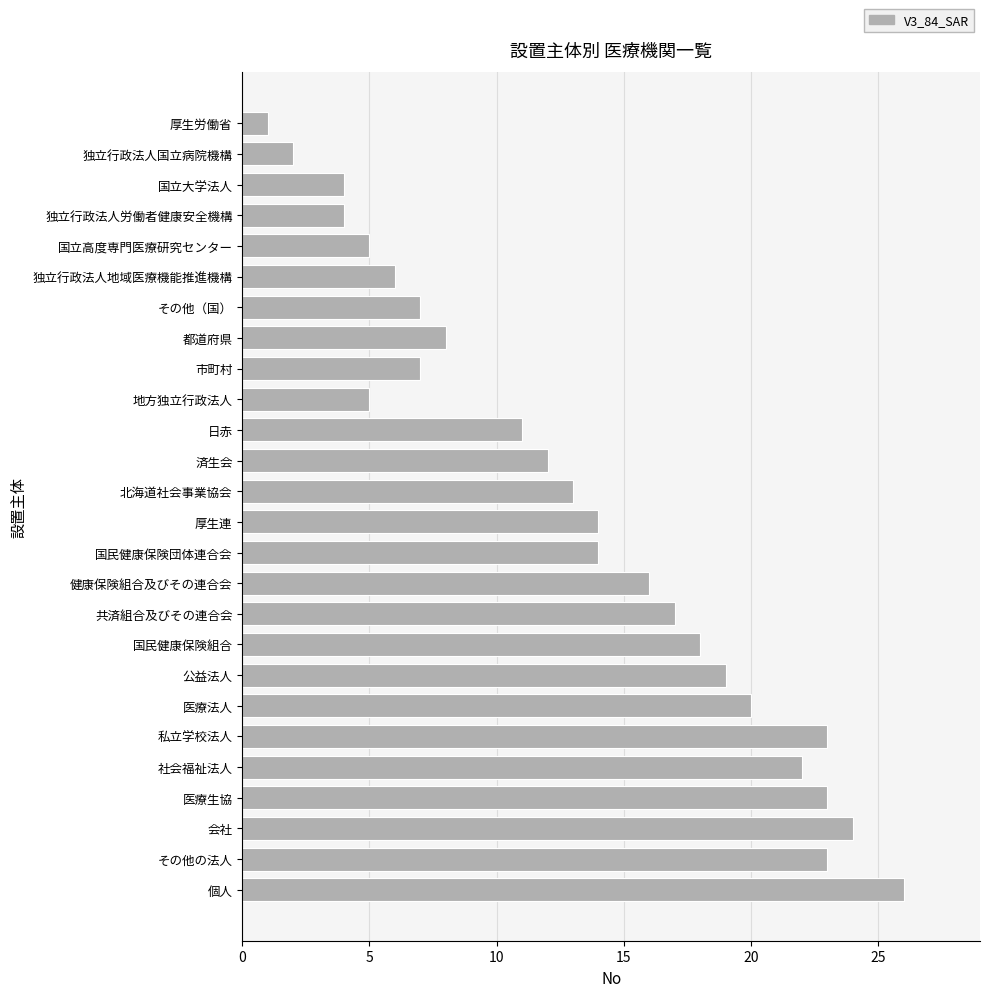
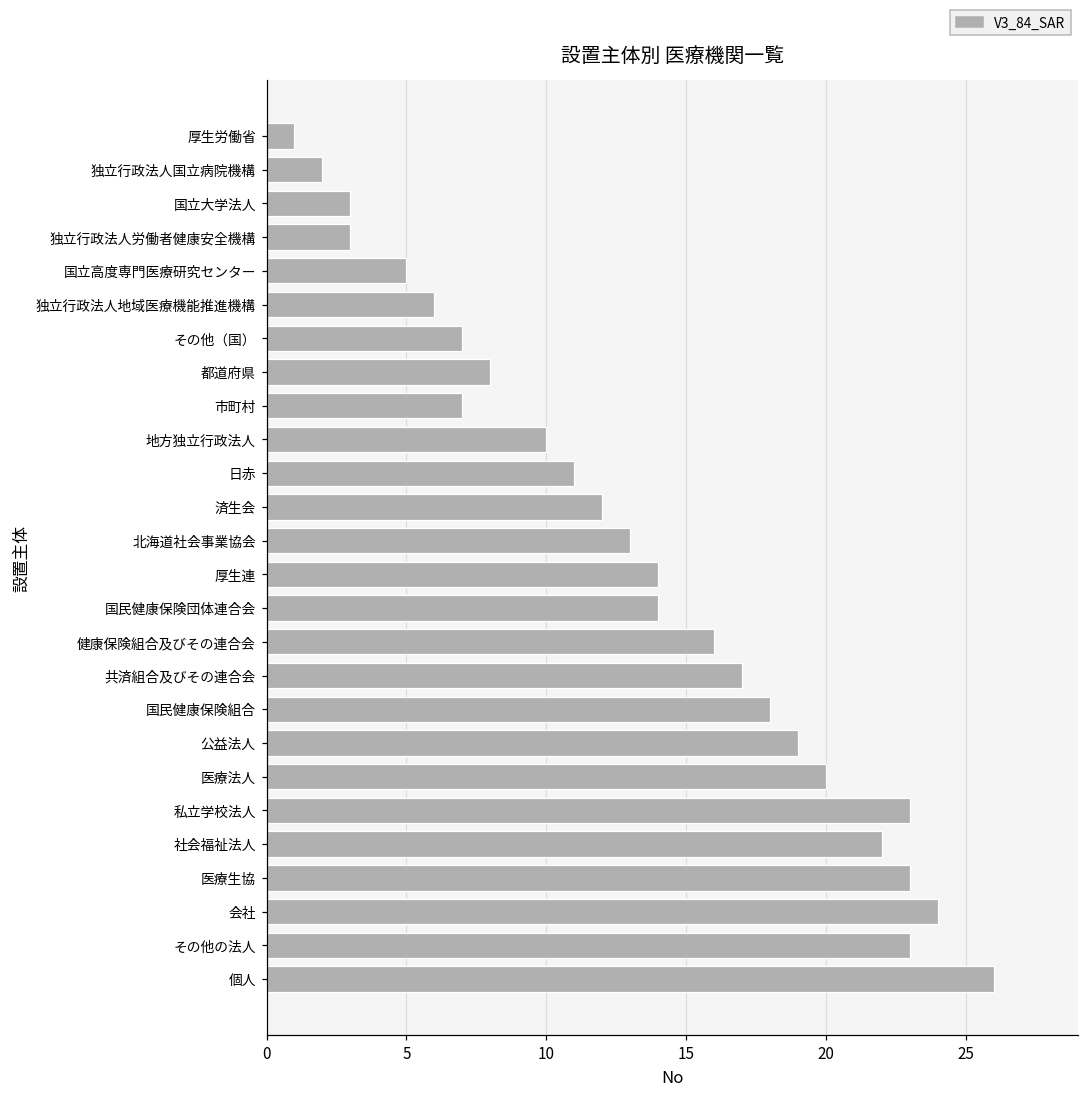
  {
    "厚生労働省": 1,
    "独立行政法人国立病院機構": 2,
-   "国立大学法人": 4,
-   "独立行政法人労働者健康安全機構": 4,
+   "国立大学法人": 3,
+   "独立行政法人労働者健康安全機構": 3,
    "国立高度専門医療研究センター": 5,
    "独立行政法人地域医療機能推進機構": 6,
    "その他（国）": 7,
    "都道府県": 8,
    "市町村": 7,
-   "地方独立行政法人": 5,
+   "地方独立行政法人": 10,
    "日赤": 11,
    "済生会": 12,
    "北海道社会事業協会": 13,
    "厚生連": 14,
    "国民健康保険団体連合会": 14,
    "健康保険組合及びその連合会": 16,
    "共済組合及びその連合会": 17,
    "国民健康保険組合": 18,
    "公益法人": 19,
    "医療法人": 20,
    "私立学校法人": 23,
    "社会福祉法人": 22,
    "医療生協": 23,
    "会社": 24,
    "その他の法人": 23,
    "個人": 26
  }
